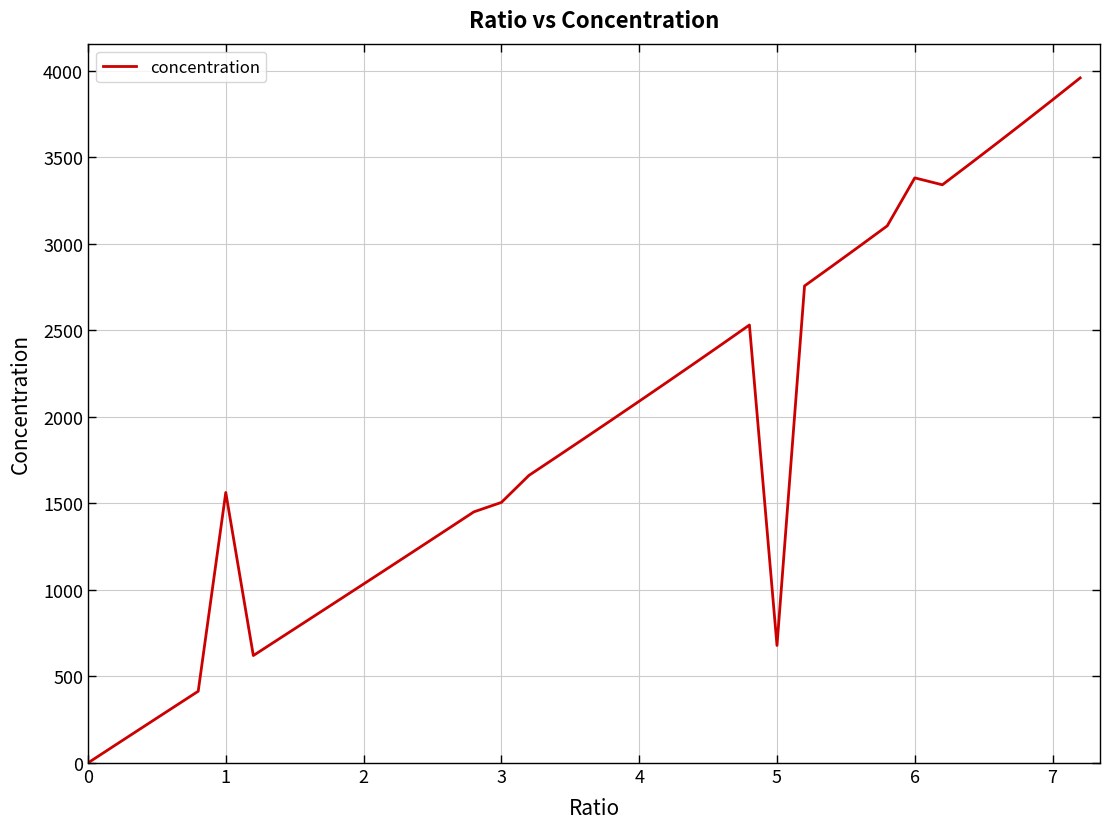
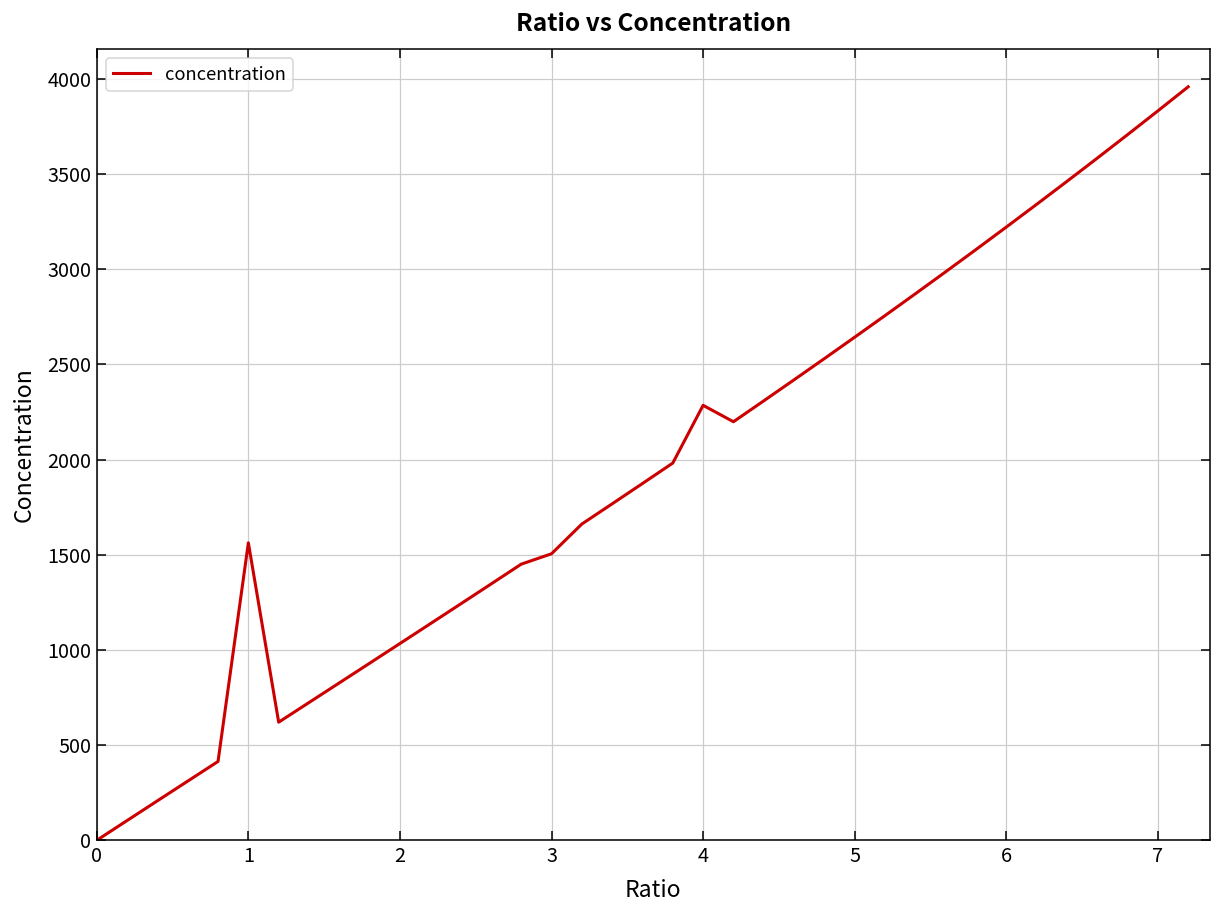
  {
    "0": 0,
    "1": 1560,
    "2": 1030,
    "3": 1510,
-   "4": 2090,
-   "5": 680,
-   "6": 3380,
+   "4": 2290,
+   "5": 2640,
+   "6": 3220,
    "7": 3830
  }
